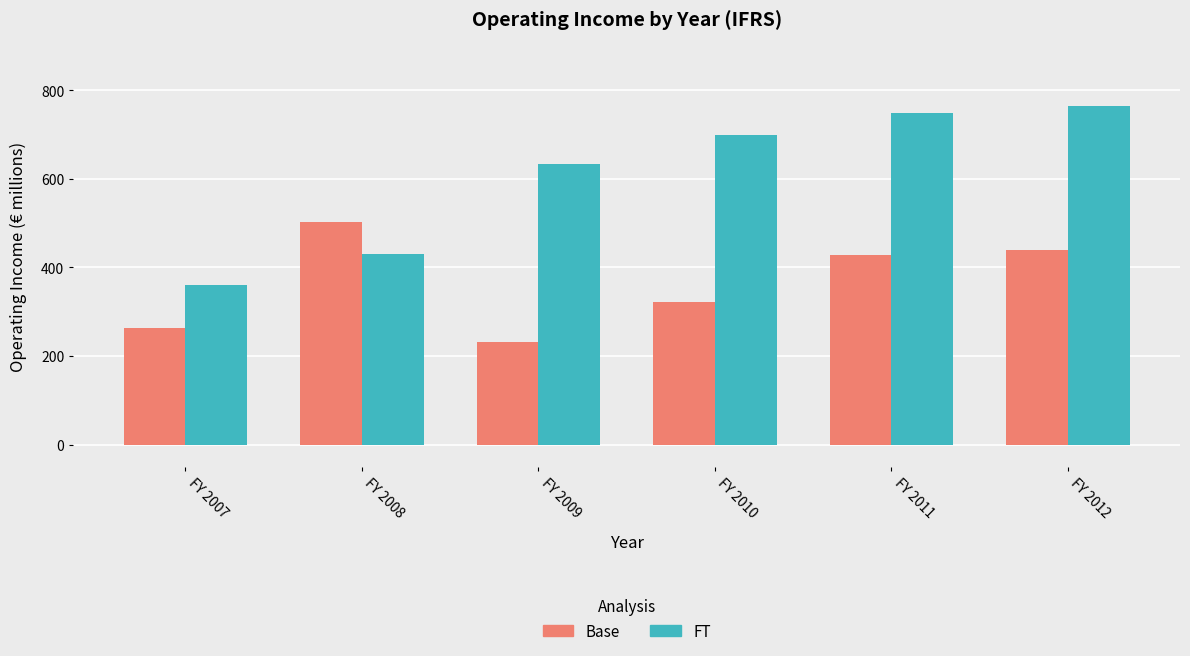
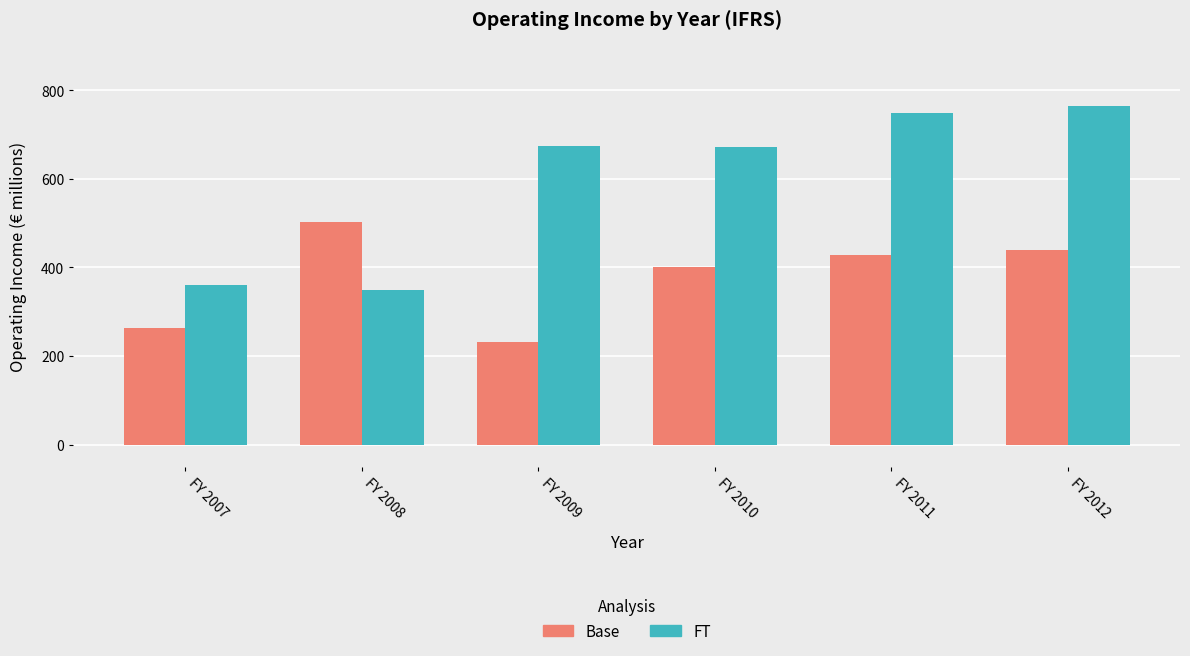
  {
    "Base": {
      "FY 2007": 260,
      "FY 2008": 500,
      "FY 2009": 230,
-     "FY 2010": 320,
+     "FY 2010": 400,
      "FY 2011": 430,
      "FY 2012": 440
    },
    "FT": {
      "FY 2007": 360,
-     "FY 2008": 430,
-     "FY 2009": 630,
-     "FY 2010": 700,
+     "FY 2008": 350,
+     "FY 2009": 670,
+     "FY 2010": 670,
      "FY 2011": 750,
      "FY 2012": 770
    }
  }
